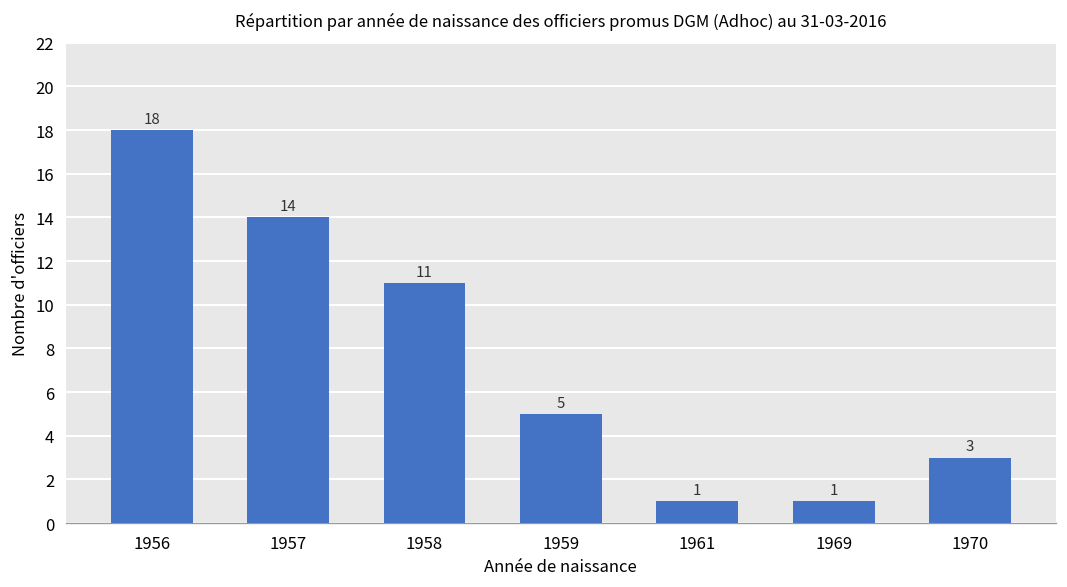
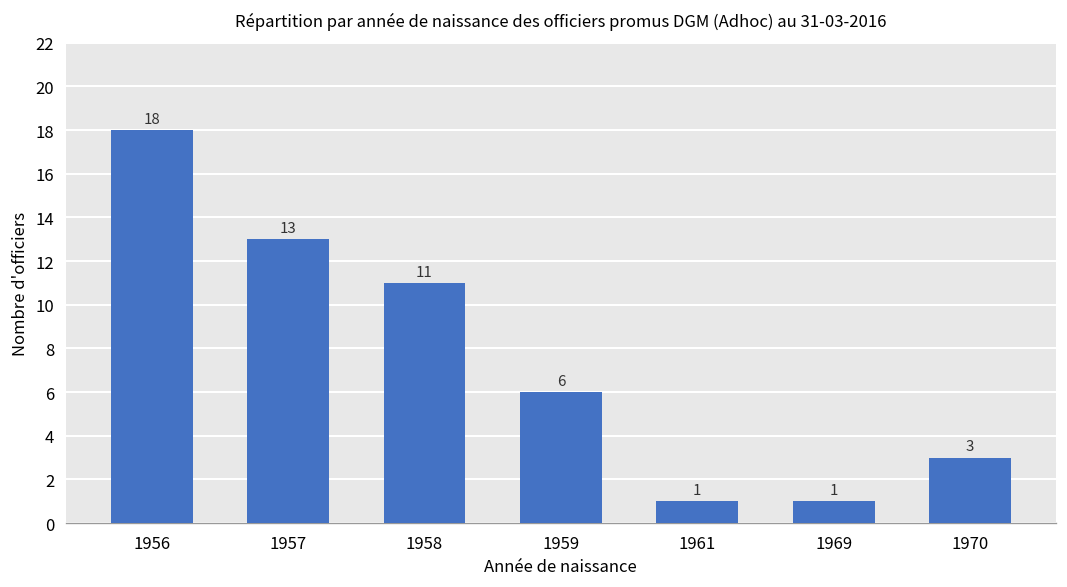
  {
    "1956": 18,
-   "1957": 14,
+   "1957": 13,
    "1958": 11,
-   "1959": 5,
+   "1959": 6,
    "1961": 1,
    "1969": 1,
    "1970": 3
  }
